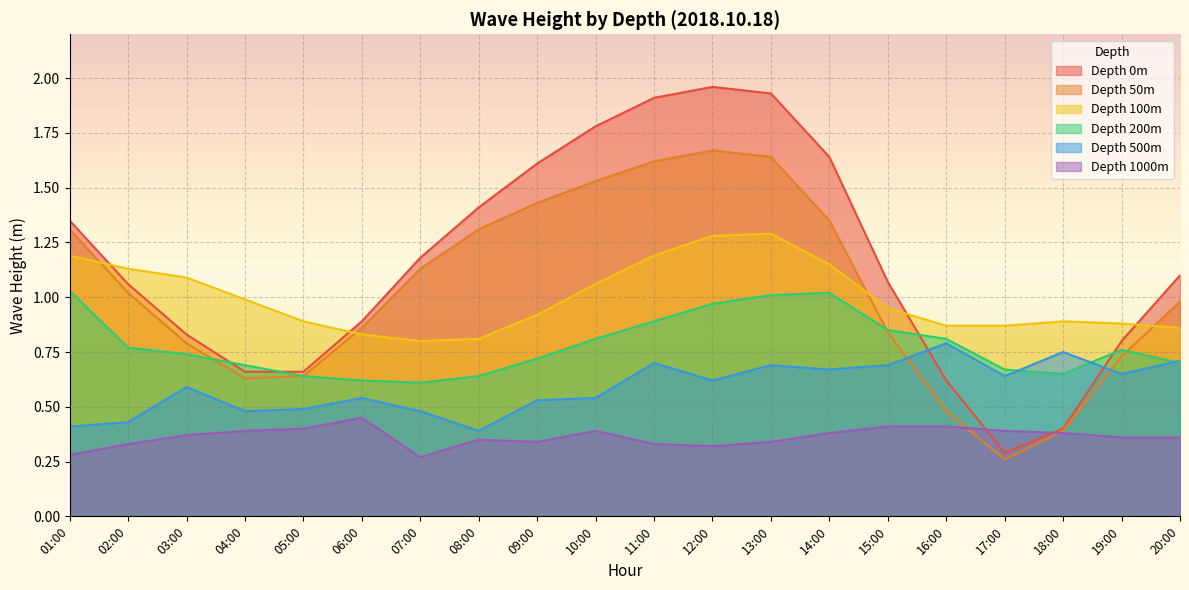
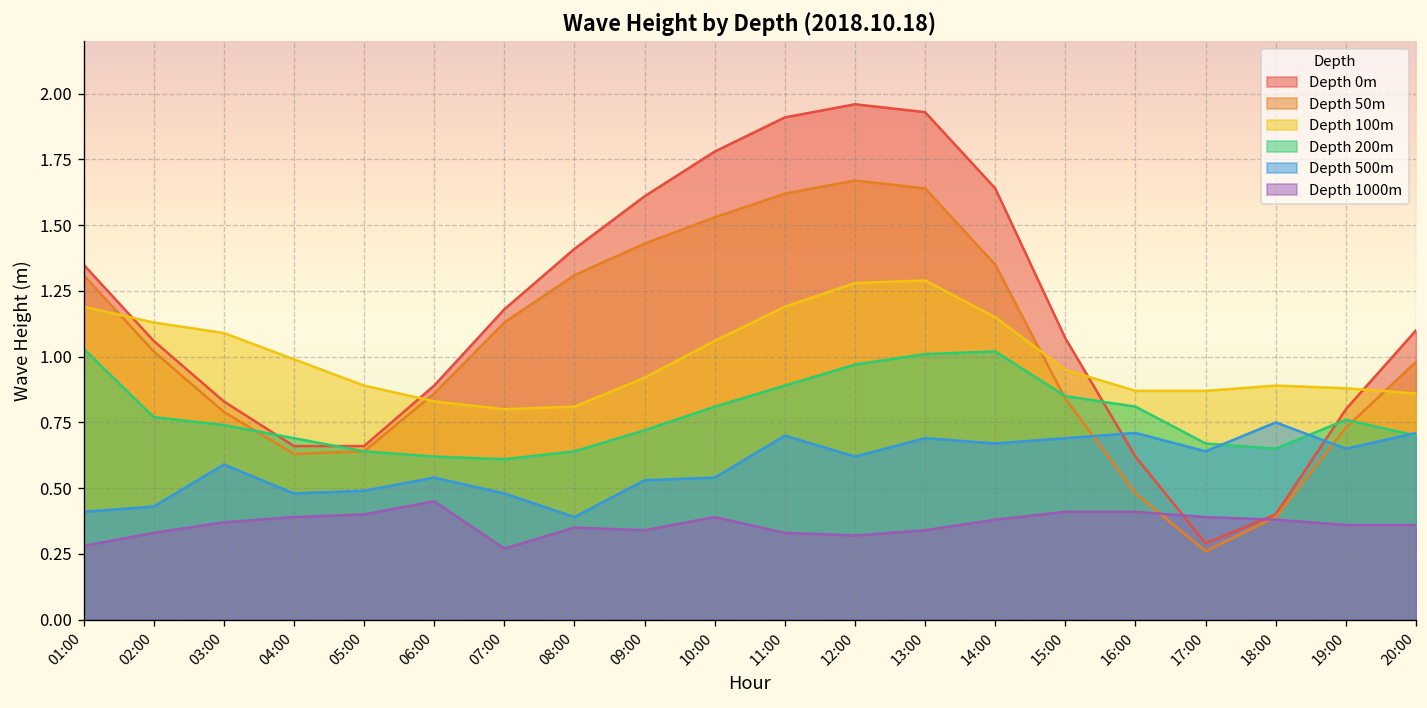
  {
    "Depth 200m": {
      "01:00": 1.03,
      "02:00": 0.77,
      "03:00": 0.74,
      "04:00": 0.69,
      "06:00": 0.62,
      "07:00": 0.61,
      "08:00": 0.64,
      "09:00": 0.72,
      "10:00": 0.81,
      "11:00": 0.89,
      "12:00": 0.97,
      "13:00": 1.01,
      "14:00": 1.02,
      "16:00": 0.81,
      "17:00": 0.67,
      "18:00": 0.65,
      "19:00": 0.76
    },
    "Depth 500m": {
      "01:00": 0.41,
      "02:00": 0.43,
      "03:00": 0.59,
      "04:00": 0.48,
      "05:00": 0.49,
      "06:00": 0.54,
      "07:00": 0.48,
      "08:00": 0.39,
      "09:00": 0.53,
      "10:00": 0.54,
      "11:00": 0.70,
      "12:00": 0.62,
      "13:00": 0.69,
      "14:00": 0.67,
      "15:00": 0.69,
-     "16:00": 0.79,
+     "16:00": 0.71,
      "17:00": 0.64,
      "18:00": 0.75,
      "19:00": 0.65
    },
    "Depth 1000m": {
      "01:00": 0.28,
      "02:00": 0.33,
      "03:00": 0.37,
      "04:00": 0.39,
      "05:00": 0.40,
      "06:00": 0.45,
      "07:00": 0.27,
      "08:00": 0.35,
      "09:00": 0.34,
      "10:00": 0.39,
      "11:00": 0.33,
      "12:00": 0.32,
      "13:00": 0.34,
      "14:00": 0.38,
      "15:00": 0.41,
      "16:00": 0.41,
      "17:00": 0.39,
      "19:00": 0.36,
      "20:00": 0.36
    }
  }
